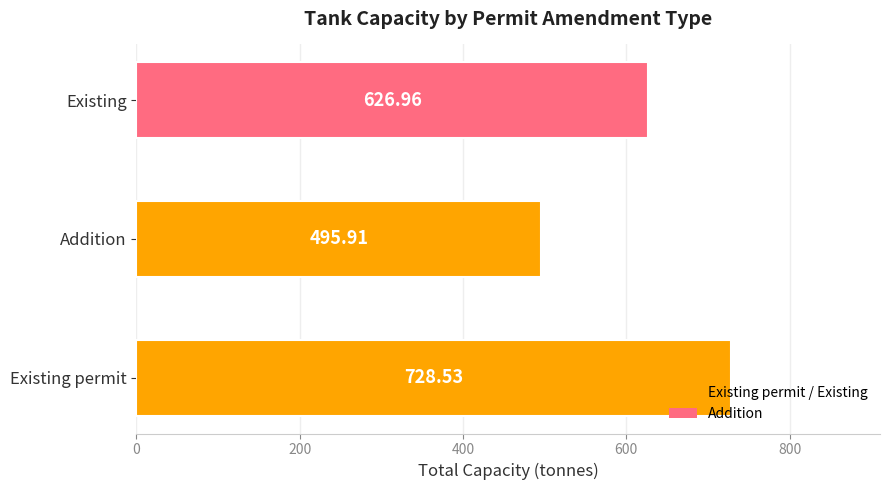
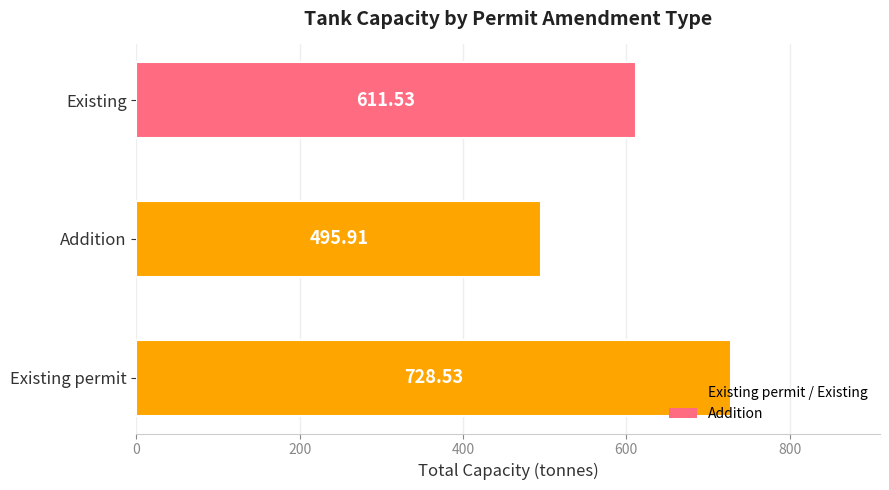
  {
-   "Existing": 626.96,
+   "Existing": 611.53,
    "Addition": 495.91,
    "Existing permit": 728.53
  }
